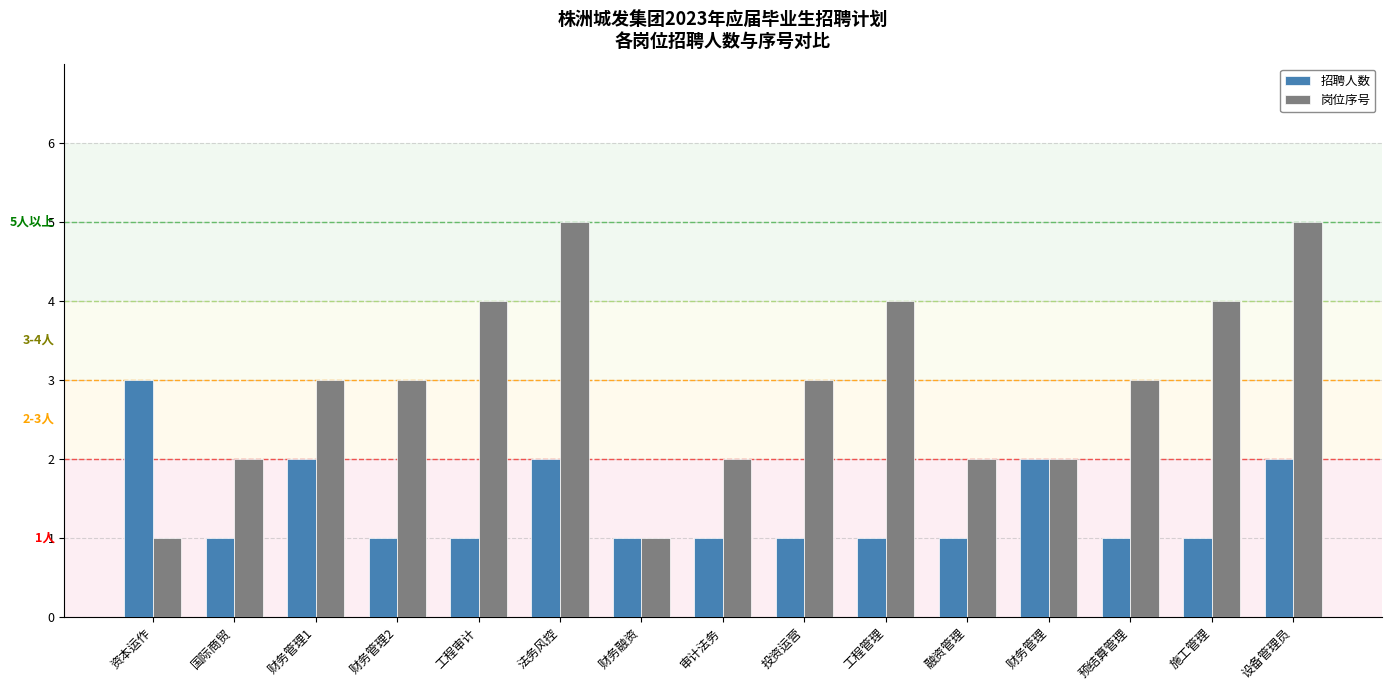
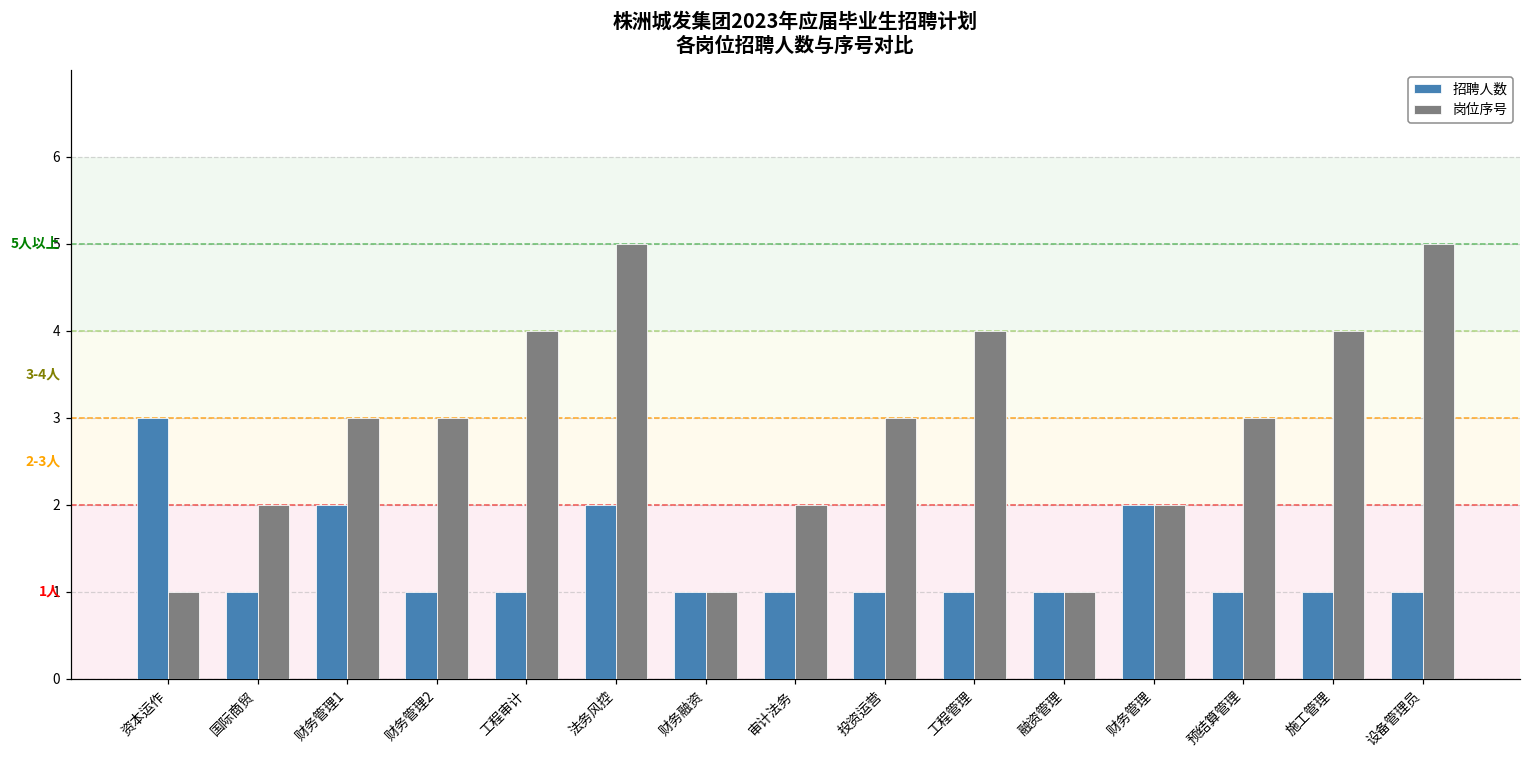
  {
    "招聘人数": {
      "资本运作": 3,
      "国际商贸": 1,
      "财务管理1": 2,
      "财务管理2": 1,
      "工程审计": 1,
      "法务风控": 2,
      "财务融资": 1,
      "审计法务": 1,
      "投资运营": 1,
      "工程管理": 1,
      "融资管理": 1,
      "财务管理": 2,
      "预结算管理": 1,
      "施工管理": 1,
-     "设备管理员": 2
+     "设备管理员": 1
    },
    "岗位序号": {
      "资本运作": 1,
      "国际商贸": 2,
      "财务管理1": 3,
      "财务管理2": 3,
      "工程审计": 4,
      "法务风控": 5,
      "财务融资": 1,
      "审计法务": 2,
      "投资运营": 3,
      "工程管理": 4,
-     "融资管理": 2,
+     "融资管理": 1,
      "财务管理": 2,
      "预结算管理": 3,
      "施工管理": 4,
      "设备管理员": 5
    }
  }
